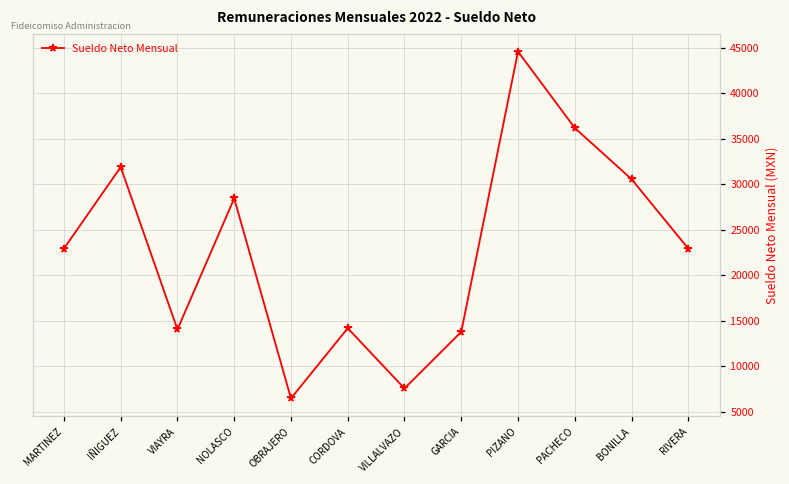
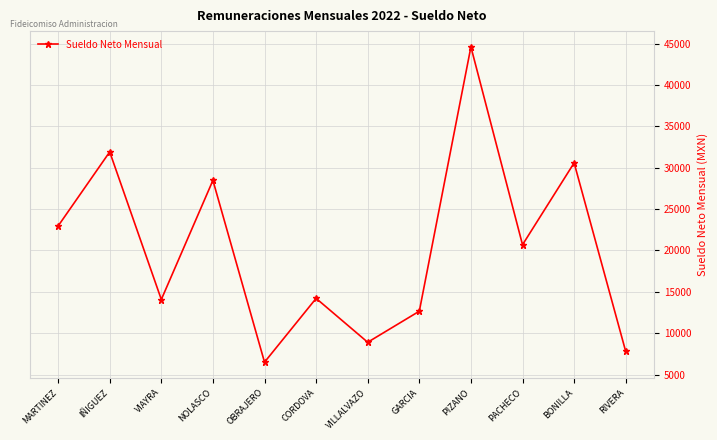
  {
    "MARTINEZ": 23000,
    "IÑIGUEZ": 32000,
    "VIAYRA": 14000,
    "NOLASCO": 28000,
    "OBRAJERO": 6000,
    "CORDOVA": 14000,
-   "VILLALVAZO": 8000,
-   "GARCIA": 14000,
+   "VILLALVAZO": 9000,
+   "GARCIA": 13000,
    "PIZANO": 45000,
-   "PACHECO": 36000,
+   "PACHECO": 21000,
    "BONILLA": 31000,
-   "RIVERA": 23000
+   "RIVERA": 8000
  }
